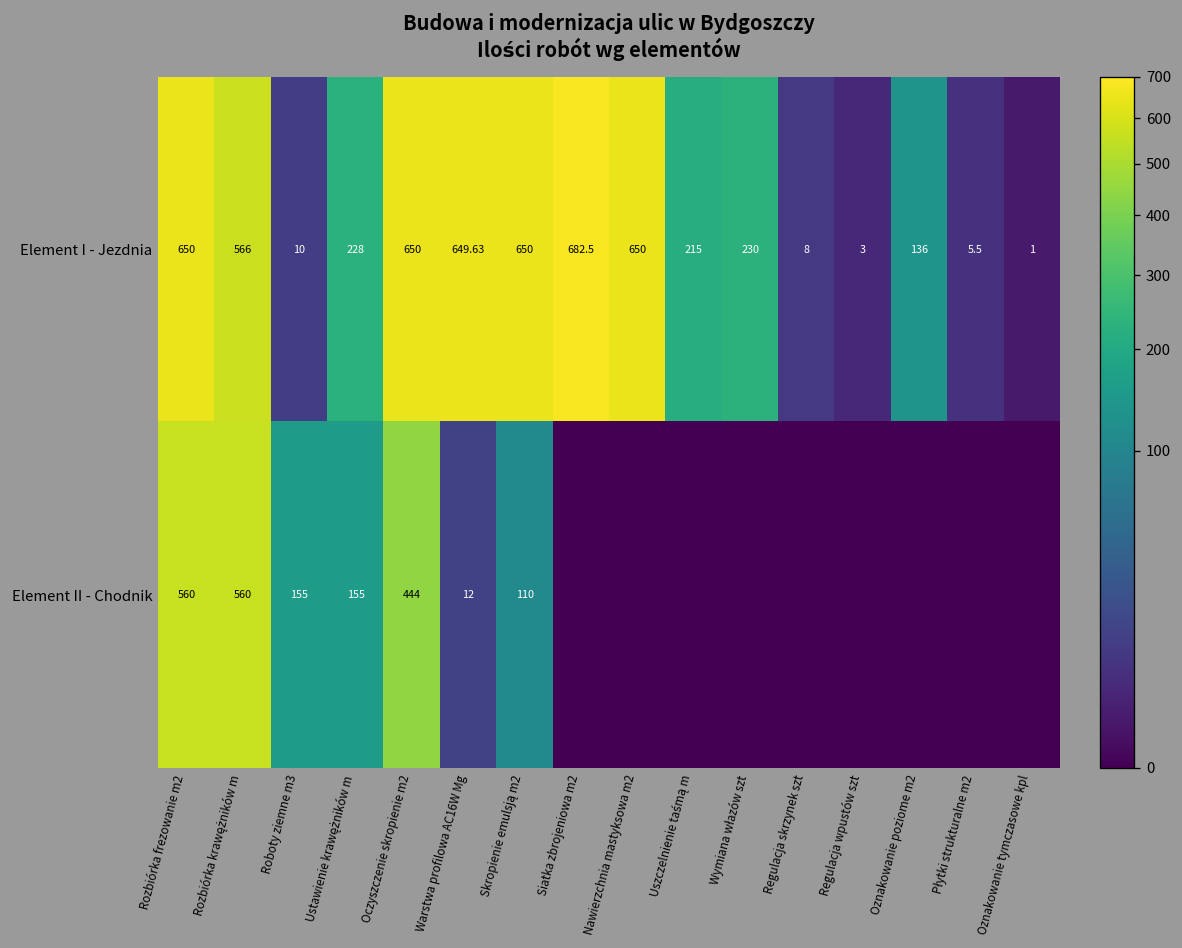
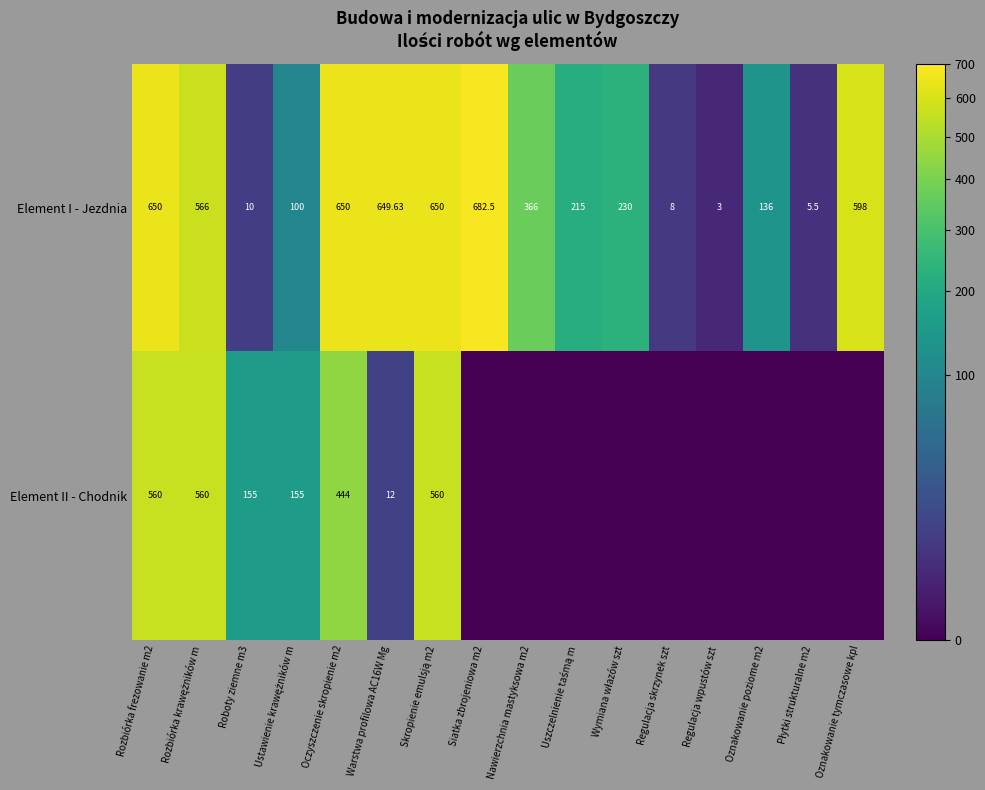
  {
    "Element I - Jezdnia": {
      "Rozbiórka frezowanie m2": 650,
      "Rozbiórka krawężników m": 566,
      "Roboty ziemne m3": 10,
-     "Ustawienie krawężników m": 228,
+     "Ustawienie krawężników m": 100,
      "Oczyszczenie skropienie m2": 650,
      "Warstwa profilowa AC16W Mg": 649.63,
      "Skropienie emulsją m2": 650,
      "Siatka zbrojeniowa m2": 682.5,
-     "Nawierzchnia mastyksowa m2": 650,
+     "Nawierzchnia mastyksowa m2": 366,
      "Uszczelnienie taśmą m": 215,
      "Wymiana włazów szt": 230,
      "Regulacja skrzynek szt": 8,
      "Regulacja wpustów szt": 3,
      "Oznakowanie poziome m2": 136,
      "Płytki strukturalne m2": 5.5,
-     "Oznakowanie tymczasowe kpl": 1
+     "Oznakowanie tymczasowe kpl": 598
    },
    "Element II - Chodnik": {
      "Rozbiórka frezowanie m2": 560,
      "Rozbiórka krawężników m": 560,
      "Roboty ziemne m3": 155,
      "Ustawienie krawężników m": 155,
      "Oczyszczenie skropienie m2": 444,
      "Warstwa profilowa AC16W Mg": 12,
-     "Skropienie emulsją m2": 110
+     "Skropienie emulsją m2": 560
    }
  }
